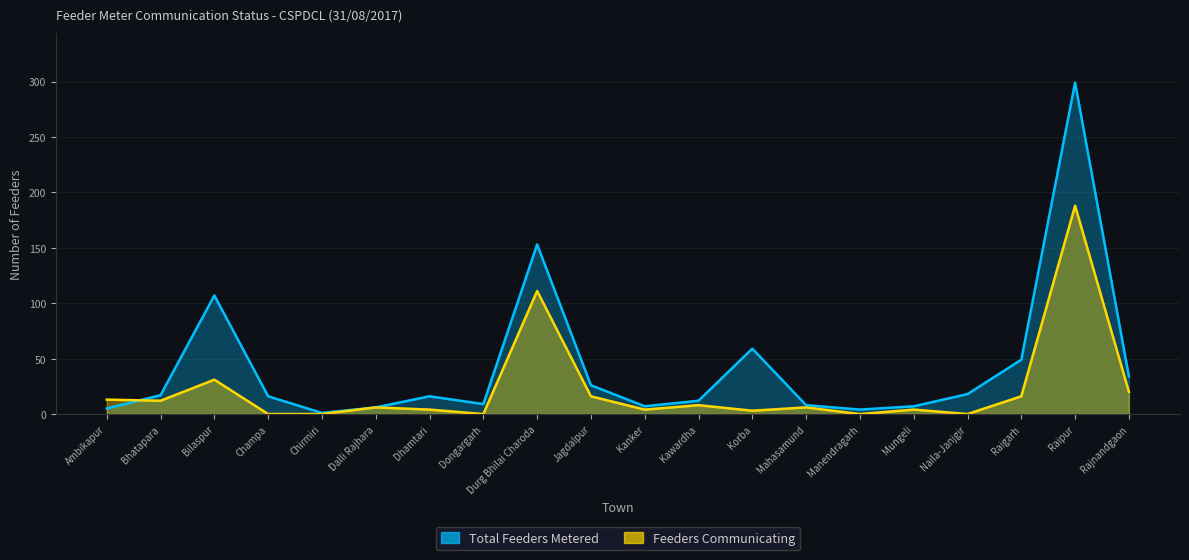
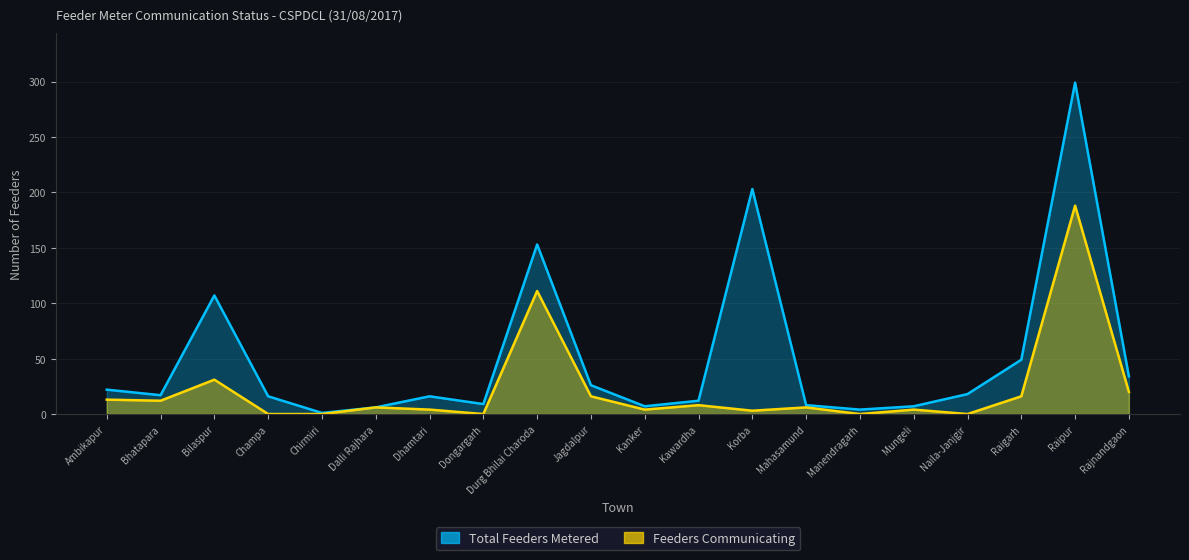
  {
    "Total Feeders Metered": {
-     "Ambikapur": 5,
+     "Ambikapur": 22,
      "Bhatapara": 17,
      "Bilaspur": 107,
      "Champa": 16,
      "Dhamtari": 16,
      "Dongargarh": 9,
      "Durg Bhilai Charoda": 153,
      "Jagdalpur": 26,
      "Kanker": 7,
      "Kawardha": 12,
-     "Korba": 59,
+     "Korba": 203,
      "Manendragarh": 4,
      "Mungeli": 7,
      "Naila-Janjgir": 18,
      "Raigarh": 49,
      "Raipur": 299,
      "Rajnandgaon": 34
    },
    "Feeders Communicating": {
      "Ambikapur": 13,
      "Bhatapara": 12,
      "Bilaspur": 31,
      "Champa": 0,
      "Dhamtari": 4,
      "Dongargarh": 0,
      "Durg Bhilai Charoda": 111,
      "Jagdalpur": 16,
      "Kanker": 4,
      "Kawardha": 8,
      "Korba": 3,
      "Manendragarh": 0,
      "Mungeli": 4,
      "Naila-Janjgir": 0,
      "Raigarh": 16,
      "Raipur": 188,
      "Rajnandgaon": 20
    }
  }
